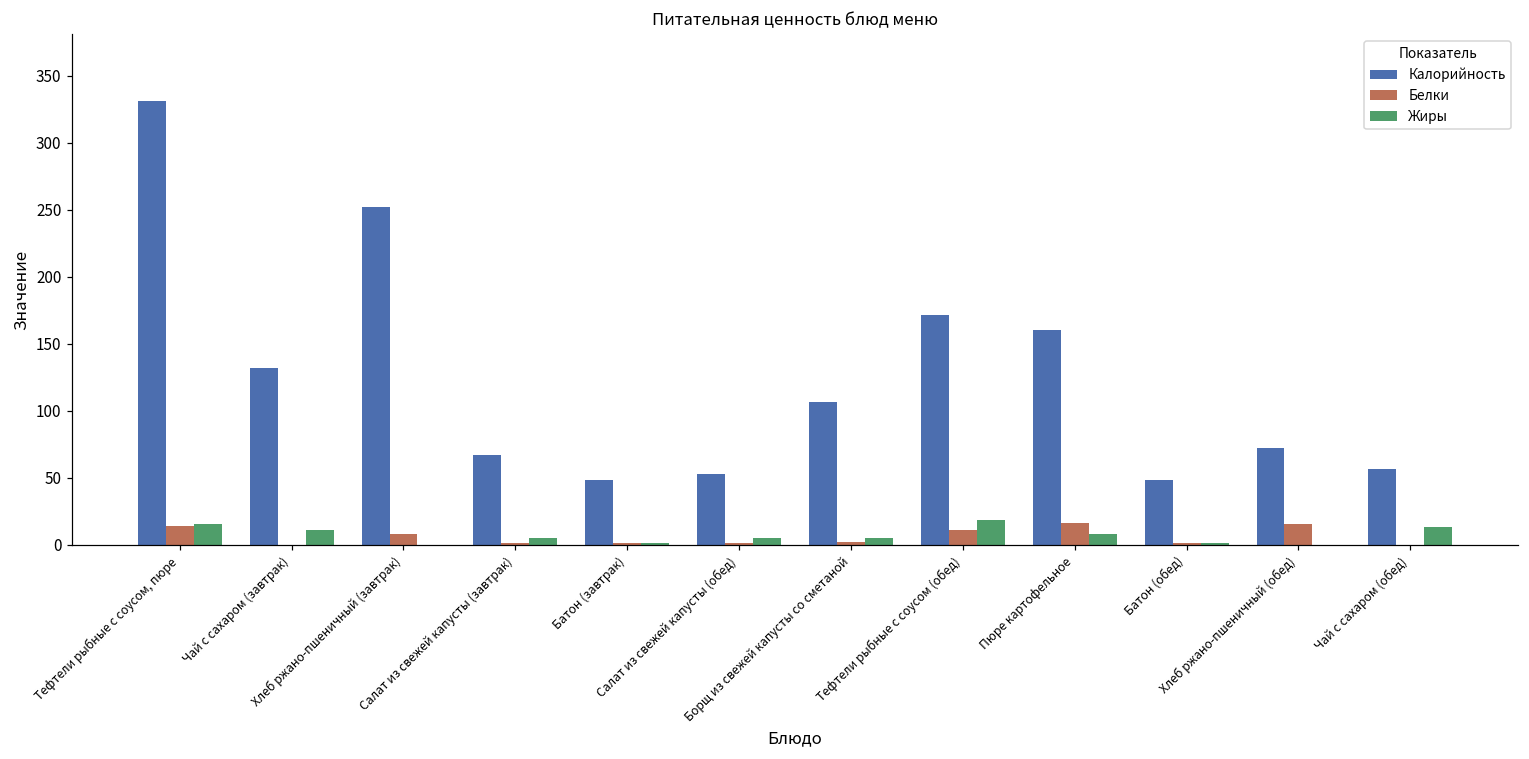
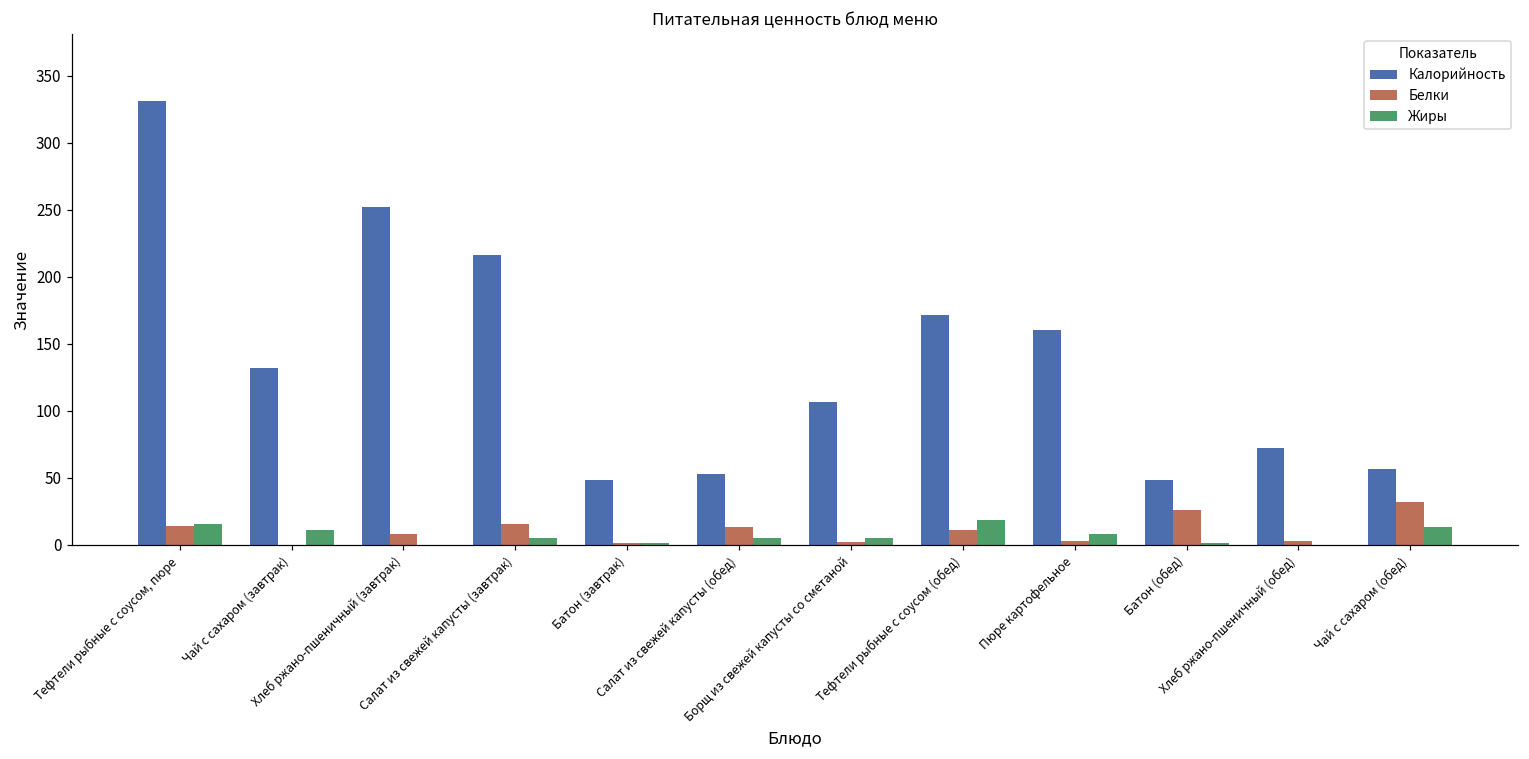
  {
    "Калорийность": {
      "Тефтели рыбные с соусом, пюре": 331,
      "Чай с сахаром (завтрак)": 132,
      "Хлеб ржано-пшеничный (завтрак)": 252,
-     "Салат из свежей капусты (завтрак)": 67,
+     "Салат из свежей капусты (завтрак)": 216,
      "Батон (завтрак)": 48,
      "Салат из свежей капусты (обед)": 53,
      "Борщ из свежей капусты со сметаной": 106,
      "Тефтели рыбные c соусом (обед)": 171,
      "Пюре картофельное": 160,
      "Батон (обед)": 48,
      "Хлеб ржано-пшеничный (обед)": 72,
      "Чай с сахаром (обед)": 56
    },
    "Белки": {
      "Тефтели рыбные с соусом, пюре": 14,
      "Чай с сахаром (завтрак)": 0,
      "Хлеб ржано-пшеничный (завтрак)": 8,
-     "Салат из свежей капусты (завтрак)": 1,
-     "Салат из свежей капусты (обед)": 1,
+     "Салат из свежей капусты (завтрак)": 15,
+     "Салат из свежей капусты (обед)": 13,
      "Тефтели рыбные c соусом (обед)": 11,
-     "Пюре картофельное": 16,
-     "Батон (обед)": 1,
-     "Хлеб ржано-пшеничный (обед)": 15,
-     "Чай с сахаром (обед)": 0
+     "Пюре картофельное": 3,
+     "Батон (обед)": 26,
+     "Хлеб ржано-пшеничный (обед)": 3,
+     "Чай с сахаром (обед)": 32
    },
    "Жиры": {
      "Тефтели рыбные с соусом, пюре": 15,
      "Чай с сахаром (завтрак)": 11,
      "Хлеб ржано-пшеничный (завтрак)": 0,
      "Салат из свежей капусты (завтрак)": 5,
      "Салат из свежей капусты (обед)": 5,
      "Борщ из свежей капусты со сметаной": 5,
      "Тефтели рыбные c соусом (обед)": 18,
      "Пюре картофельное": 8,
      "Хлеб ржано-пшеничный (обед)": 0,
      "Чай с сахаром (обед)": 13
    }
  }
